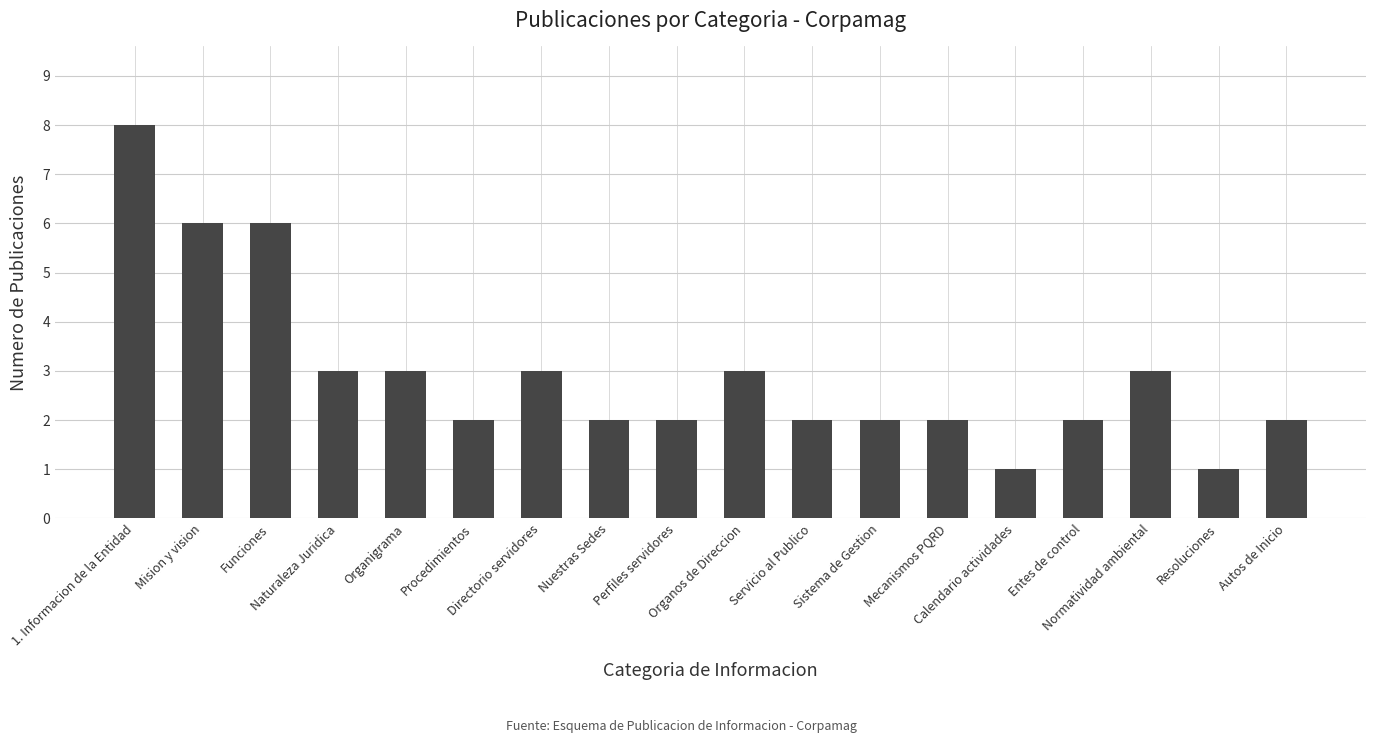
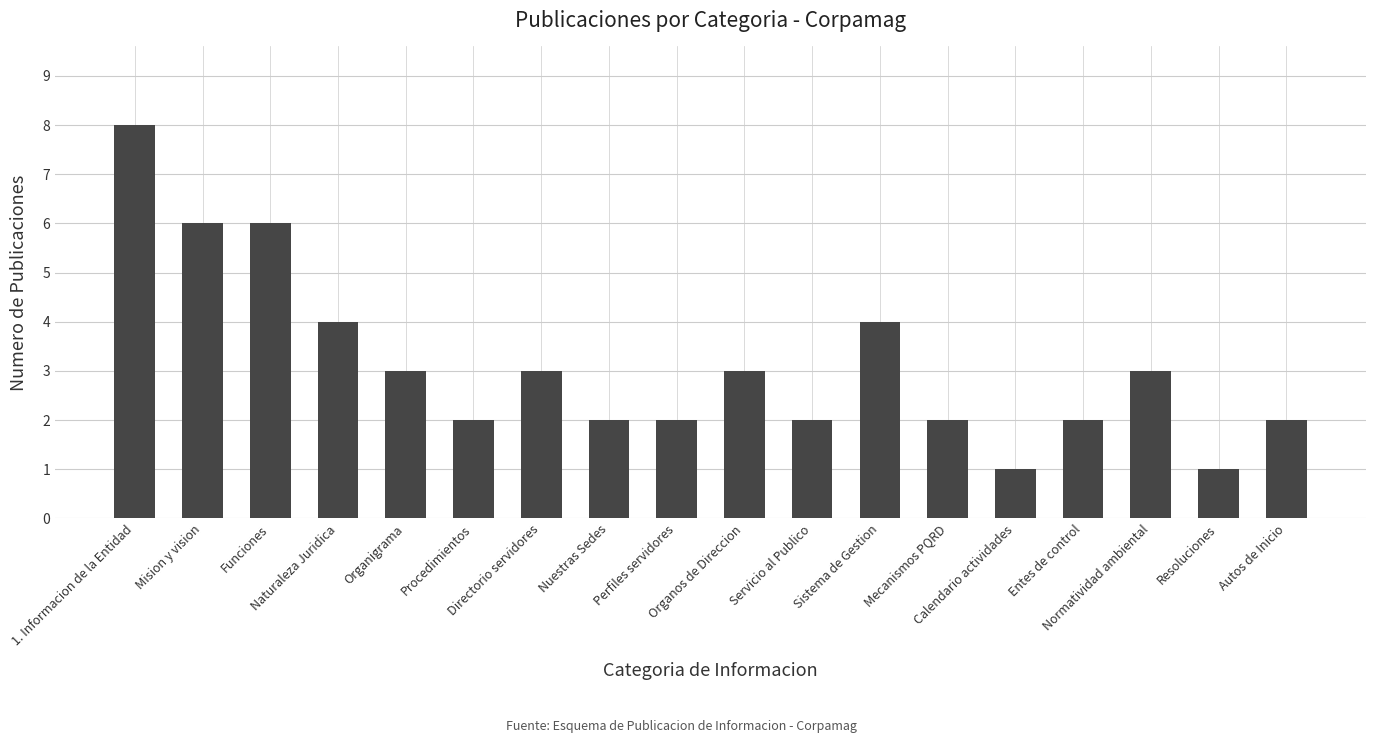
  {
    "1. Informacion de la Entidad": 8,
    "Mision y vision": 6,
    "Funciones": 6,
-   "Naturaleza Juridica": 3,
+   "Naturaleza Juridica": 4,
    "Organigrama": 3,
    "Procedimientos": 2,
    "Directorio servidores": 3,
    "Nuestras Sedes": 2,
    "Perfiles servidores": 2,
    "Organos de Direccion": 3,
    "Servicio al Publico": 2,
-   "Sistema de Gestion": 2,
+   "Sistema de Gestion": 4,
    "Mecanismos PQRD": 2,
    "Calendario actividades": 1,
    "Entes de control": 2,
    "Normatividad ambiental": 3,
    "Resoluciones": 1,
    "Autos de Inicio": 2
  }
